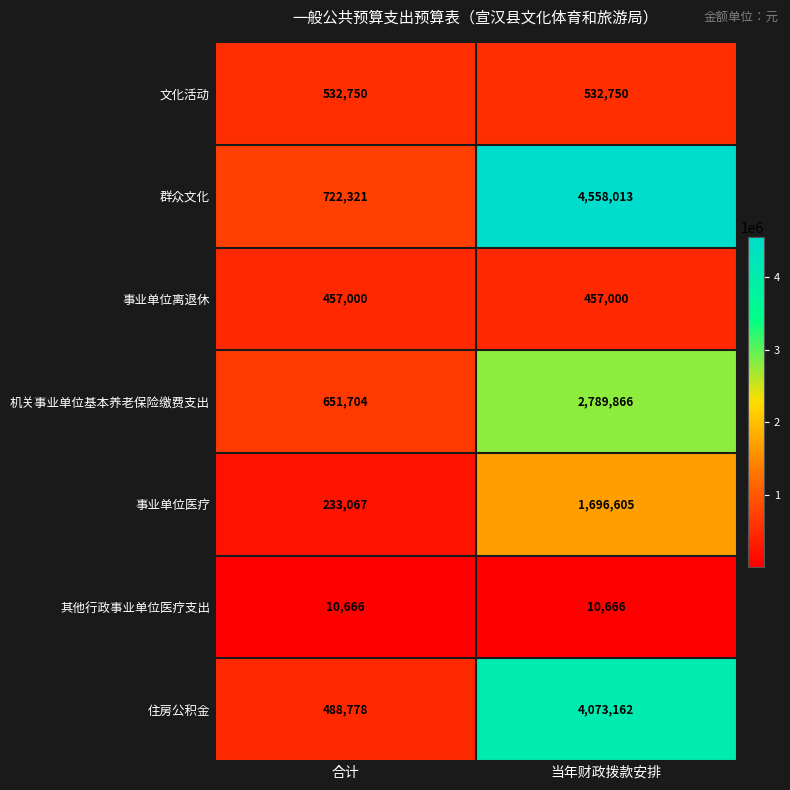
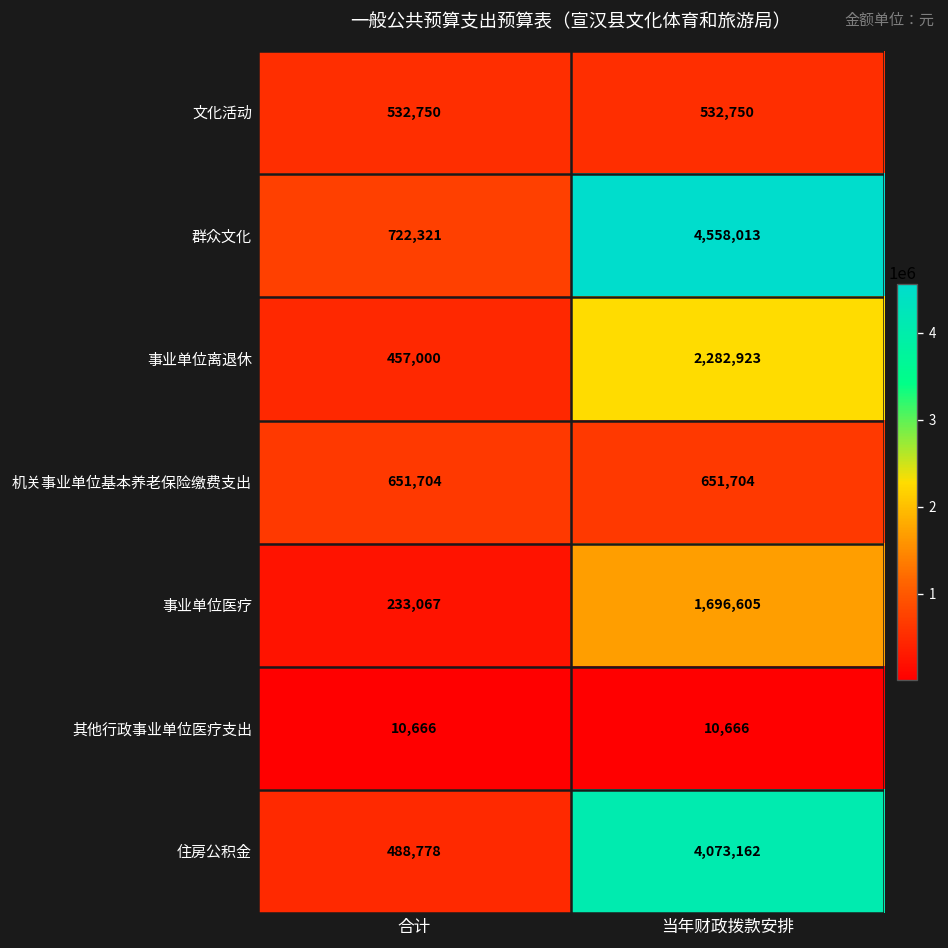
  {
    "文化活动": {
      "合计": "532,750",
      "当年财政拨款安排": "532,750"
    },
    "群众文化": {
      "合计": "722,321",
      "当年财政拨款安排": "4,558,013"
    },
    "事业单位离退休": {
      "合计": "457,000",
-     "当年财政拨款安排": "457,000"
+     "当年财政拨款安排": "2,282,923"
    },
    "机关事业单位基本养老保险缴费支出": {
      "合计": "651,704",
-     "当年财政拨款安排": "2,789,866"
+     "当年财政拨款安排": "651,704"
    },
    "事业单位医疗": {
      "合计": "233,067",
      "当年财政拨款安排": "1,696,605"
    },
    "其他行政事业单位医疗支出": {
      "合计": "10,666",
      "当年财政拨款安排": "10,666"
    },
    "住房公积金": {
      "合计": "488,778",
      "当年财政拨款安排": "4,073,162"
    }
  }
